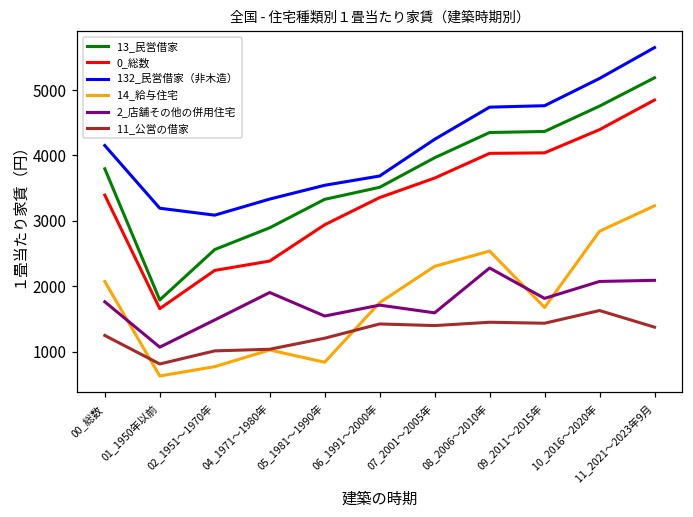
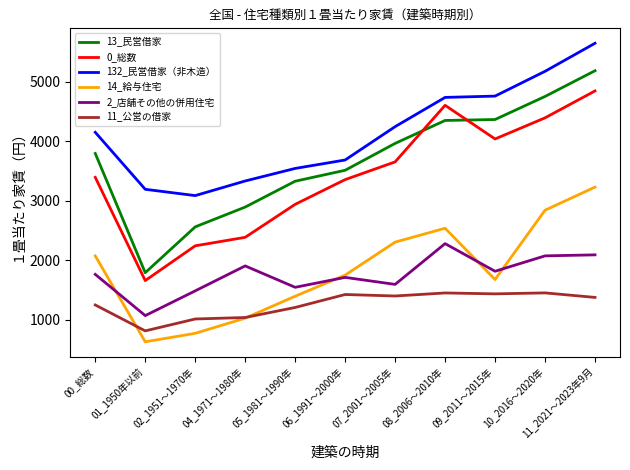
  {
    "13_民営借家": {
      "00_総数": 3800,
      "01_1950年以前": 1800,
      "02_1951～1970年": 2600,
      "04_1971～1980年": 2900,
      "05_1981～1990年": 3300,
      "06_1991～2000年": 3500,
      "07_2001～2005年": 4000,
      "08_2006～2010年": 4400,
      "09_2011～2015年": 4400,
      "10_2016～2020年": 4800,
      "11_2021～2023年9月": 5200
    },
    "0_総数": {
      "00_総数": 3400,
      "01_1950年以前": 1700,
      "02_1951～1970年": 2200,
      "04_1971～1980年": 2400,
      "05_1981～1990年": 2900,
      "06_1991～2000年": 3400,
      "07_2001～2005年": 3700,
-     "08_2006～2010年": 4000,
+     "08_2006～2010年": 4600,
      "09_2011～2015年": 4000,
      "10_2016～2020年": 4400,
      "11_2021～2023年9月": 4800
    },
    "132_民営借家（非木造）": {
      "00_総数": 4200,
      "01_1950年以前": 3200,
      "02_1951～1970年": 3100,
      "04_1971～1980年": 3300,
      "05_1981～1990年": 3500,
      "06_1991～2000年": 3700,
      "07_2001～2005年": 4200,
      "08_2006～2010年": 4700,
      "09_2011～2015年": 4800,
      "10_2016～2020年": 5200,
      "11_2021～2023年9月": 5600
    },
    "14_給与住宅": {
      "00_総数": 2100,
      "01_1950年以前": 600,
      "02_1951～1970年": 800,
-     "05_1981～1990年": 800,
+     "05_1981～1990年": 1400,
      "07_2001～2005年": 2300,
      "08_2006～2010年": 2500,
      "09_2011～2015年": 1700,
      "10_2016～2020年": 2800,
      "11_2021～2023年9月": 3200
    },
    "2_店舗その他の併用住宅": {
      "00_総数": 1800,
      "01_1950年以前": 1100,
      "02_1951～1970年": 1500,
      "04_1971～1980年": 1900,
      "05_1981～1990年": 1500,
      "07_2001～2005年": 1600,
      "08_2006～2010年": 2300,
      "09_2011～2015年": 1800,
      "10_2016～2020年": 2100,
      "11_2021～2023年9月": 2100
    },
    "11_公営の借家": {
      "00_総数": 1200,
      "01_1950年以前": 800,
      "02_1951～1970年": 1000,
      "05_1981～1990年": 1200,
      "06_1991～2000年": 1400,
      "07_2001～2005年": 1400,
      "08_2006～2010年": 1400,
      "09_2011～2015年": 1400,
-     "10_2016～2020年": 1600,
+     "10_2016～2020年": 1400,
      "11_2021～2023年9月": 1400
    }
  }
